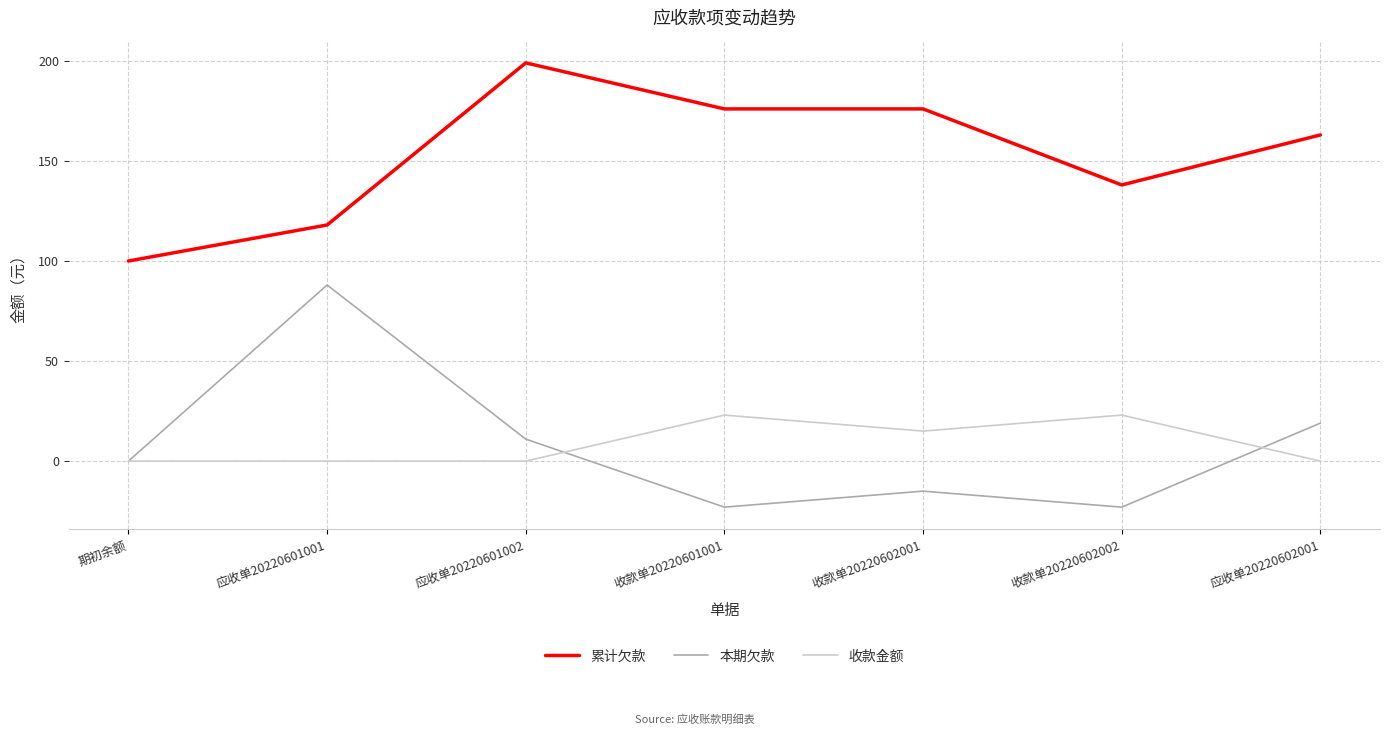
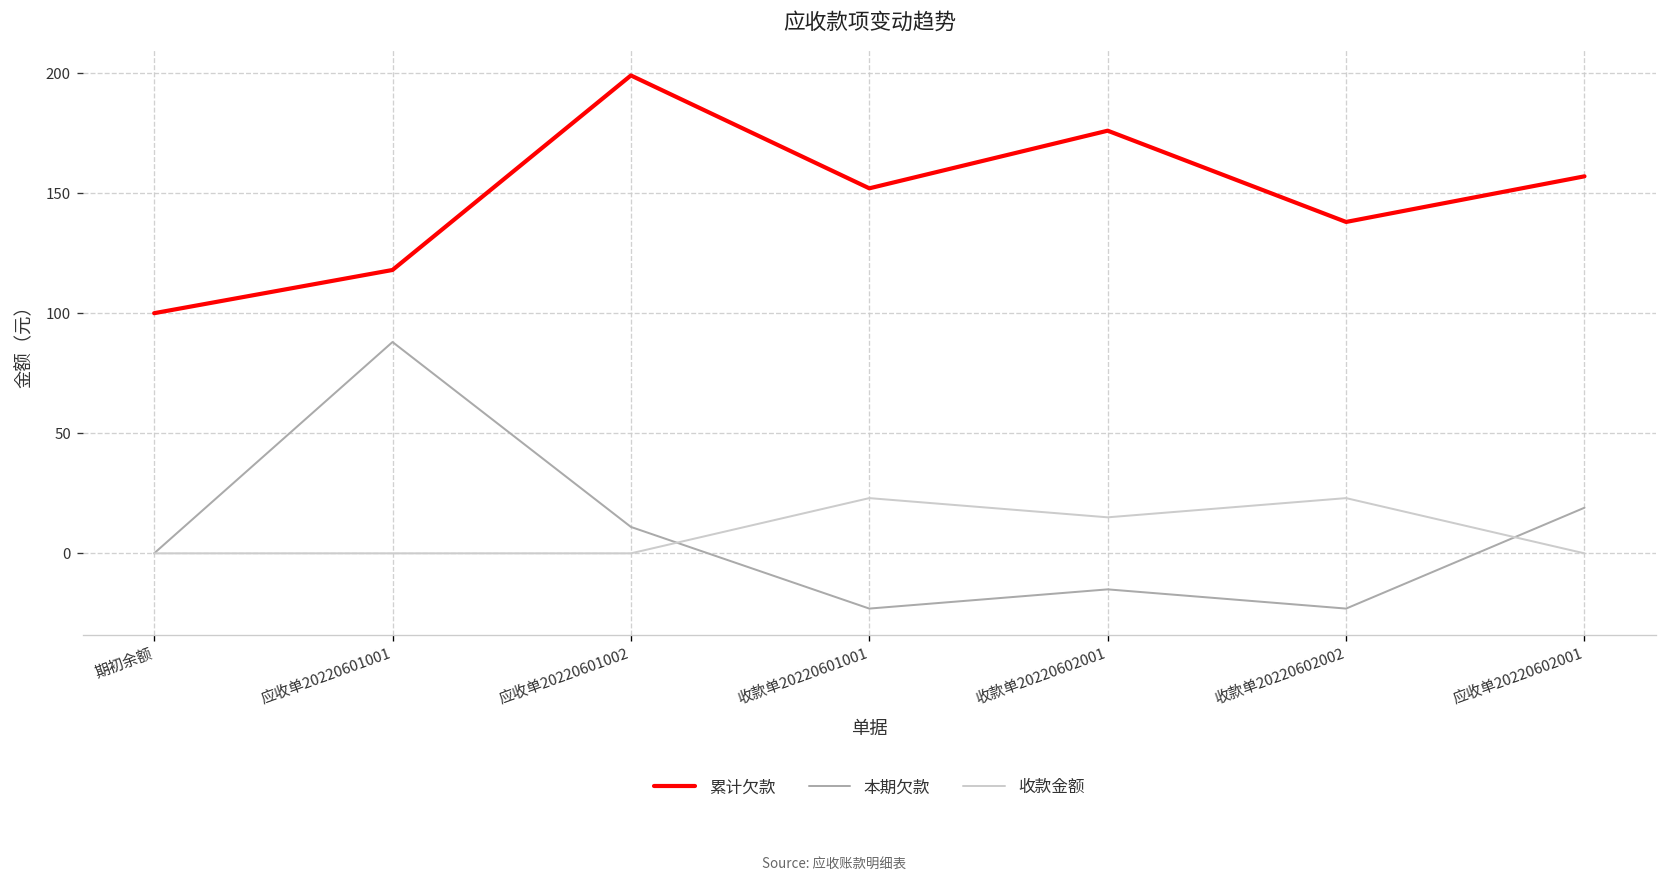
  {
    "累计欠款": {
      "期初余额": 100,
      "应收单20220601001": 118,
      "应收单20220601002": 199,
-     "收款单20220601001": 176,
+     "收款单20220601001": 152,
      "收款单20220602001": 176,
      "收款单20220602002": 138,
-     "应收单20220602001": 163
+     "应收单20220602001": 157
    }
  }
